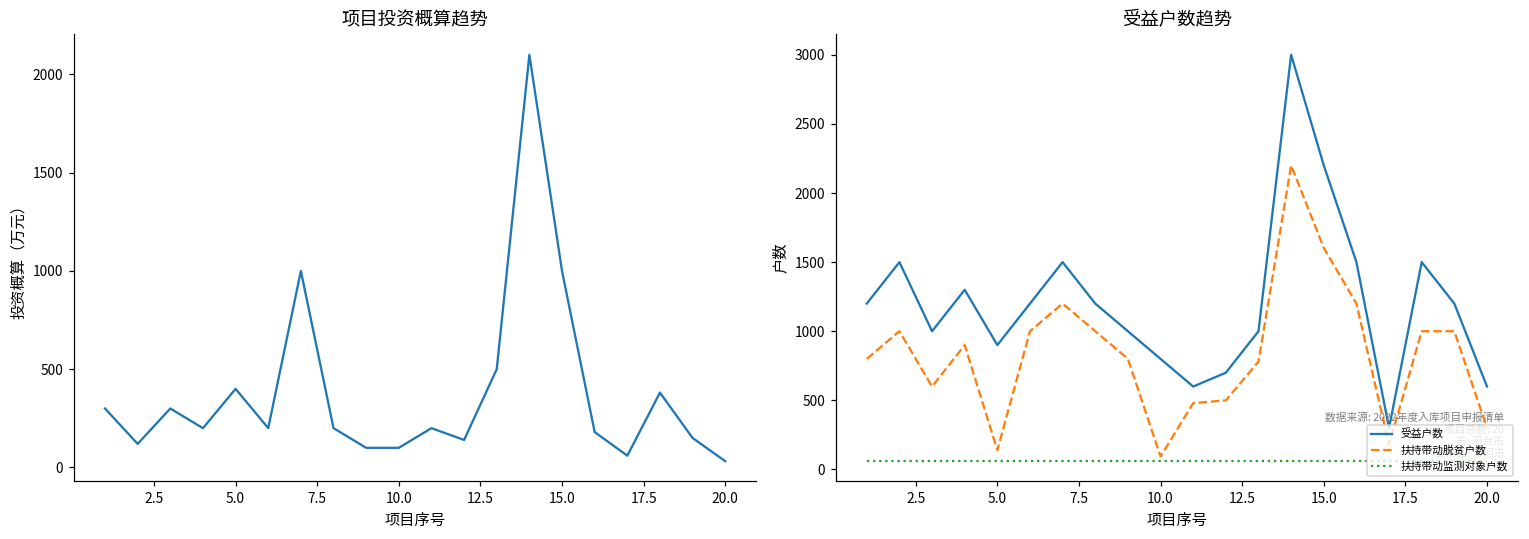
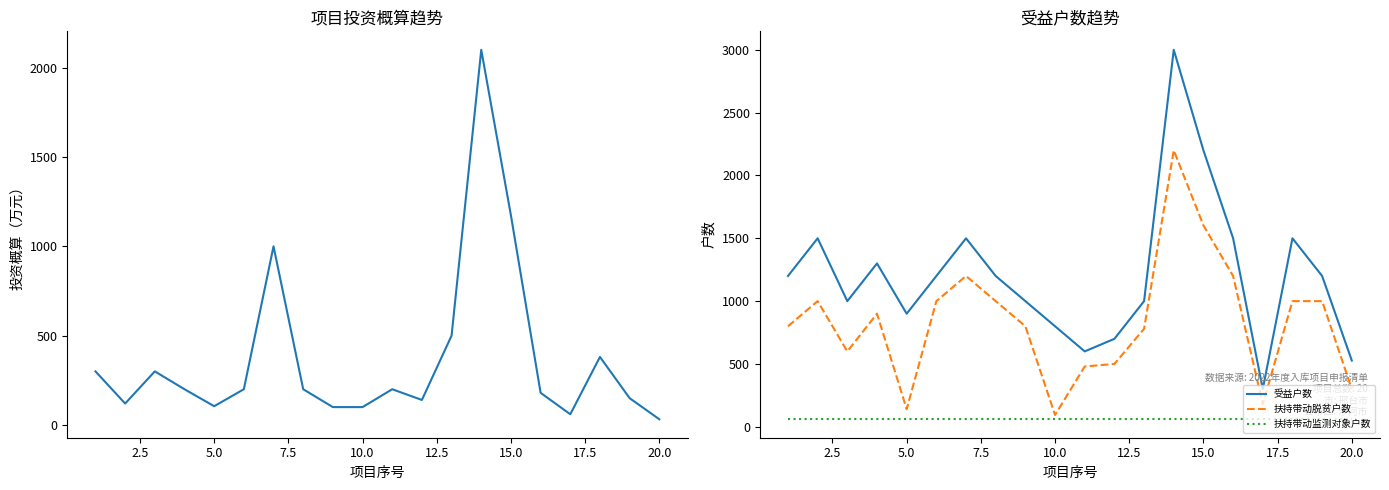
  {
    "项目投资概算趋势": {
-     "5.0": 400,
+     "5.0": 110,
      "10.0": 100,
-     "15.0": 1000,
+     "15.0": 1170,
      "20.0": 30
    },
    "受益户数趋势": {
      "受益户数": {
        "5.0": 900,
        "10.0": 800,
        "15.0": 2200,
-       "20.0": 600
+       "20.0": 530
      },
      "扶持带动脱贫户数": {
        "5.0": 140,
        "10.0": 90,
        "15.0": 1600
      },
      "扶持带动监测对象户数": {
        "5.0": 60,
        "10.0": 60,
        "15.0": 60
      }
    }
  }
